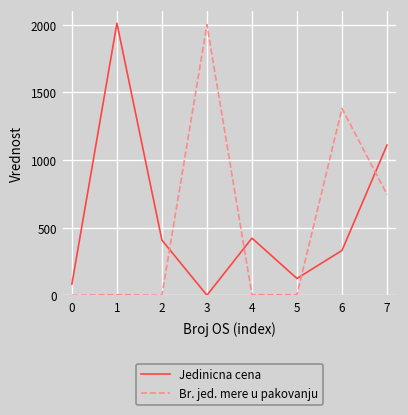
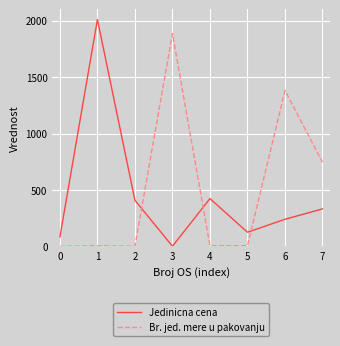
  {
    "Jedinicna cena": {
      "0": 80,
      "1": 2010,
      "2": 410,
      "3": 0,
      "4": 420,
      "5": 130,
-     "6": 330,
-     "7": 1110
+     "6": 240,
+     "7": 330
    },
    "Br. jed. mere u pakovanju": {
      "0": 0,
      "1": 10,
      "2": 0,
-     "3": 2000,
+     "3": 1890,
      "4": 10,
      "5": 10,
      "6": 1380,
      "7": 750
    }
  }
